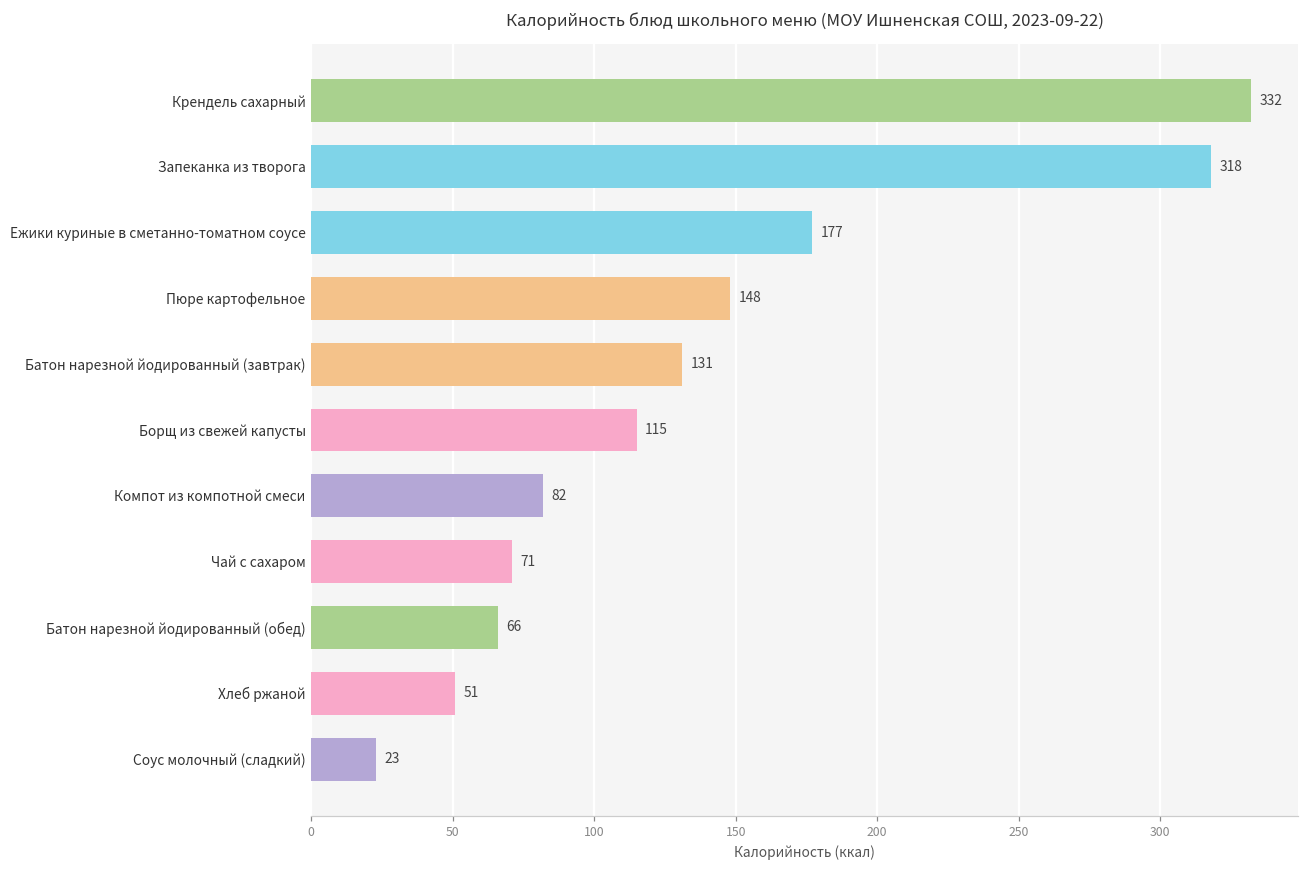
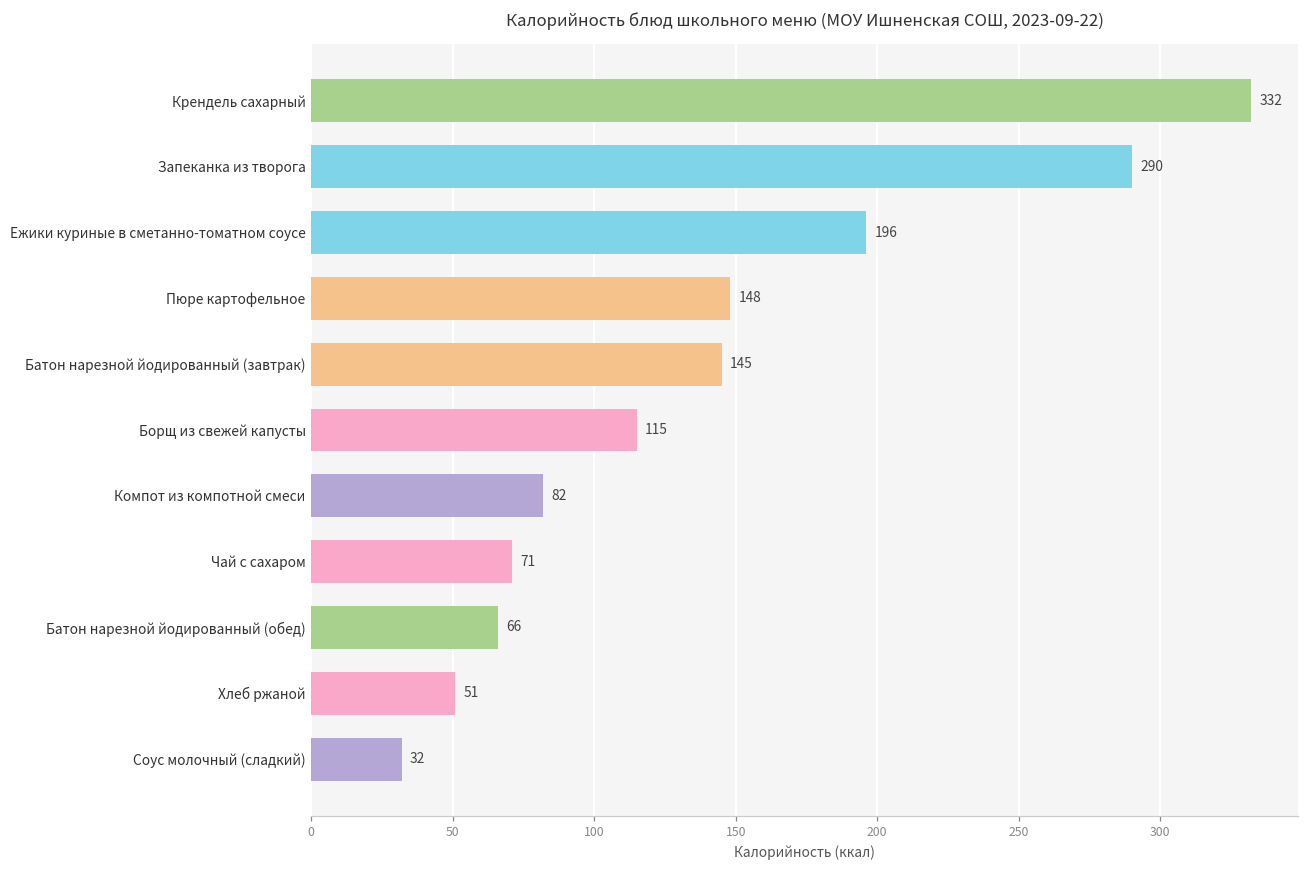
  {
    "Крендель сахарный": 332,
-   "Запеканка из творога": 318,
-   "Ежики куриные в сметанно-томатном соусе": 177,
+   "Запеканка из творога": 290,
+   "Ежики куриные в сметанно-томатном соусе": 196,
    "Пюре картофельное": 148,
-   "Батон нарезной йодированный (завтрак)": 131,
+   "Батон нарезной йодированный (завтрак)": 145,
    "Борщ из свежей капусты": 115,
    "Компот из компотной смеси": 82,
    "Чай с сахаром": 71,
    "Батон нарезной йодированный (обед)": 66,
    "Хлеб ржаной": 51,
-   "Соус молочный (сладкий)": 23
+   "Соус молочный (сладкий)": 32
  }
